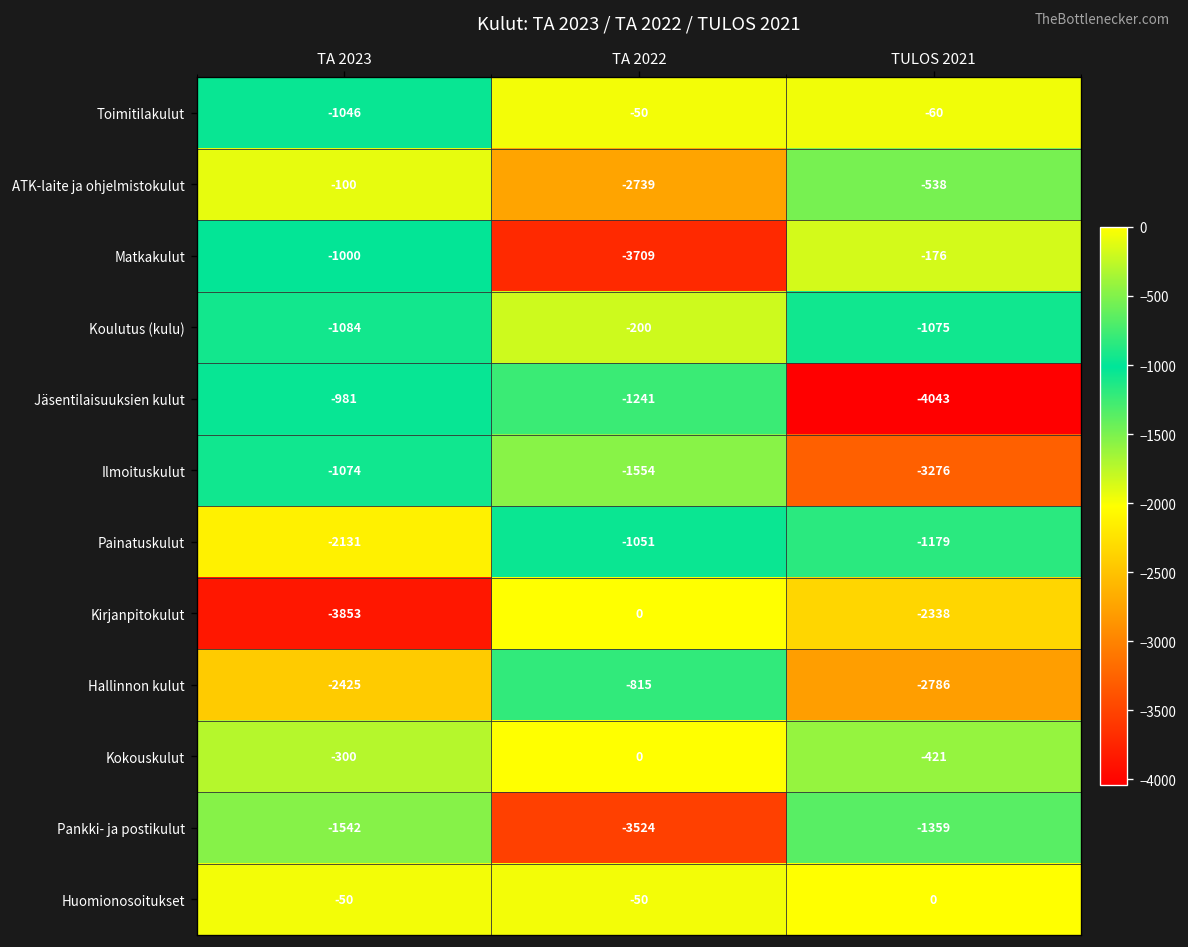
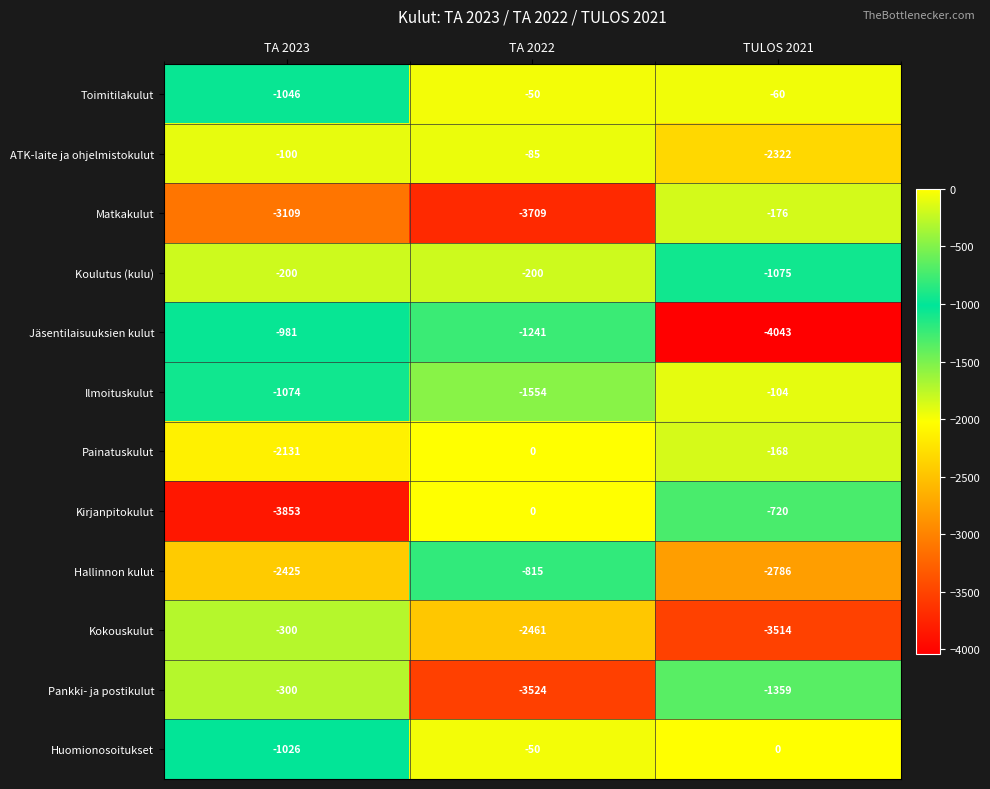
  {
    "Toimitilakulut": {
      "TA 2023": -1046,
      "TA 2022": -50,
      "TULOS 2021": -60
    },
    "ATK-laite ja ohjelmistokulut": {
      "TA 2023": -100,
-     "TA 2022": -2739,
-     "TULOS 2021": -538
+     "TA 2022": -85,
+     "TULOS 2021": -2322
    },
    "Matkakulut": {
-     "TA 2023": -1000,
+     "TA 2023": -3109,
      "TA 2022": -3709,
      "TULOS 2021": -176
    },
    "Koulutus (kulu)": {
-     "TA 2023": -1084,
+     "TA 2023": -200,
      "TA 2022": -200,
      "TULOS 2021": -1075
    },
    "Jäsentilaisuuksien kulut": {
      "TA 2023": -981,
      "TA 2022": -1241,
      "TULOS 2021": -4043
    },
    "Ilmoituskulut": {
      "TA 2023": -1074,
      "TA 2022": -1554,
-     "TULOS 2021": -3276
+     "TULOS 2021": -104
    },
    "Painatuskulut": {
      "TA 2023": -2131,
-     "TA 2022": -1051,
-     "TULOS 2021": -1179
+     "TA 2022": 0,
+     "TULOS 2021": -168
    },
    "Kirjanpitokulut": {
      "TA 2023": -3853,
      "TA 2022": 0,
-     "TULOS 2021": -2338
+     "TULOS 2021": -720
    },
    "Hallinnon kulut": {
      "TA 2023": -2425,
      "TA 2022": -815,
      "TULOS 2021": -2786
    },
    "Kokouskulut": {
      "TA 2023": -300,
-     "TA 2022": 0,
-     "TULOS 2021": -421
+     "TA 2022": -2461,
+     "TULOS 2021": -3514
    },
    "Pankki- ja postikulut": {
-     "TA 2023": -1542,
+     "TA 2023": -300,
      "TA 2022": -3524,
      "TULOS 2021": -1359
    },
    "Huomionosoitukset": {
-     "TA 2023": -50,
+     "TA 2023": -1026,
      "TA 2022": -50,
      "TULOS 2021": 0
    }
  }
